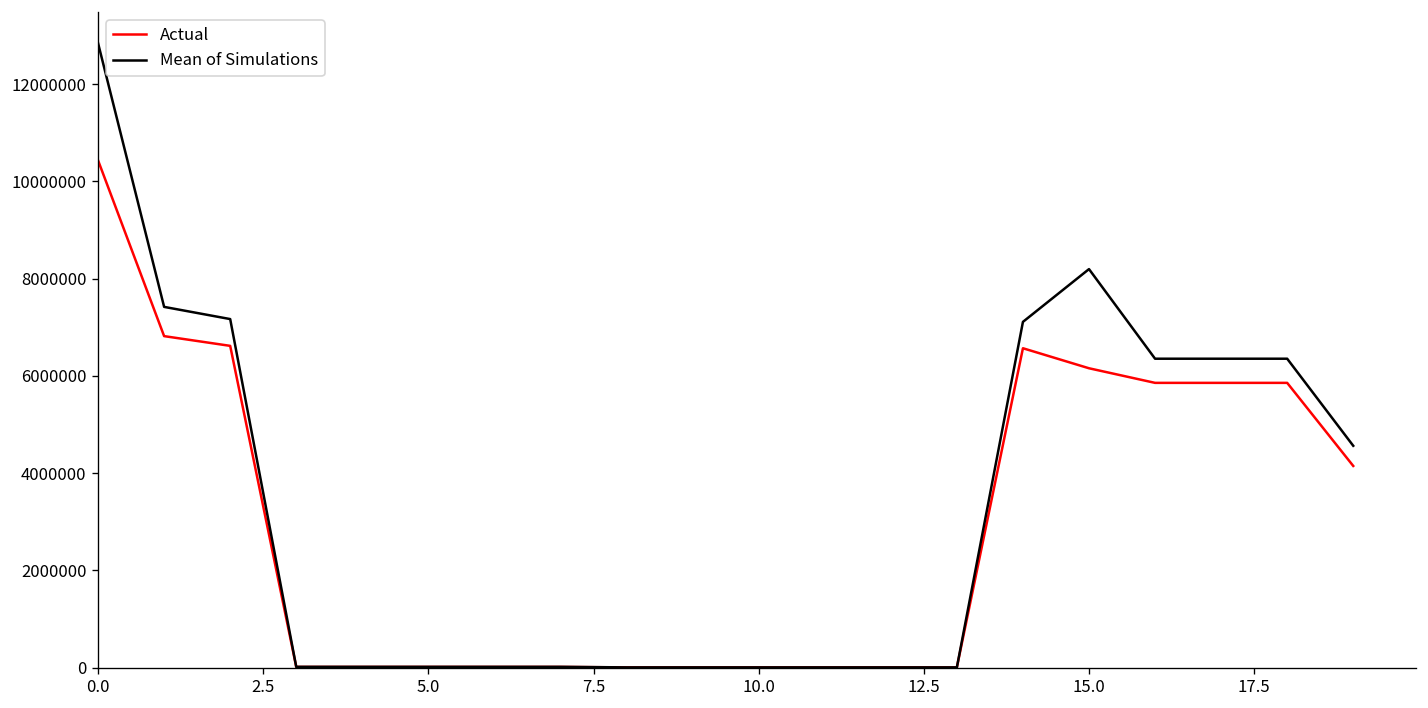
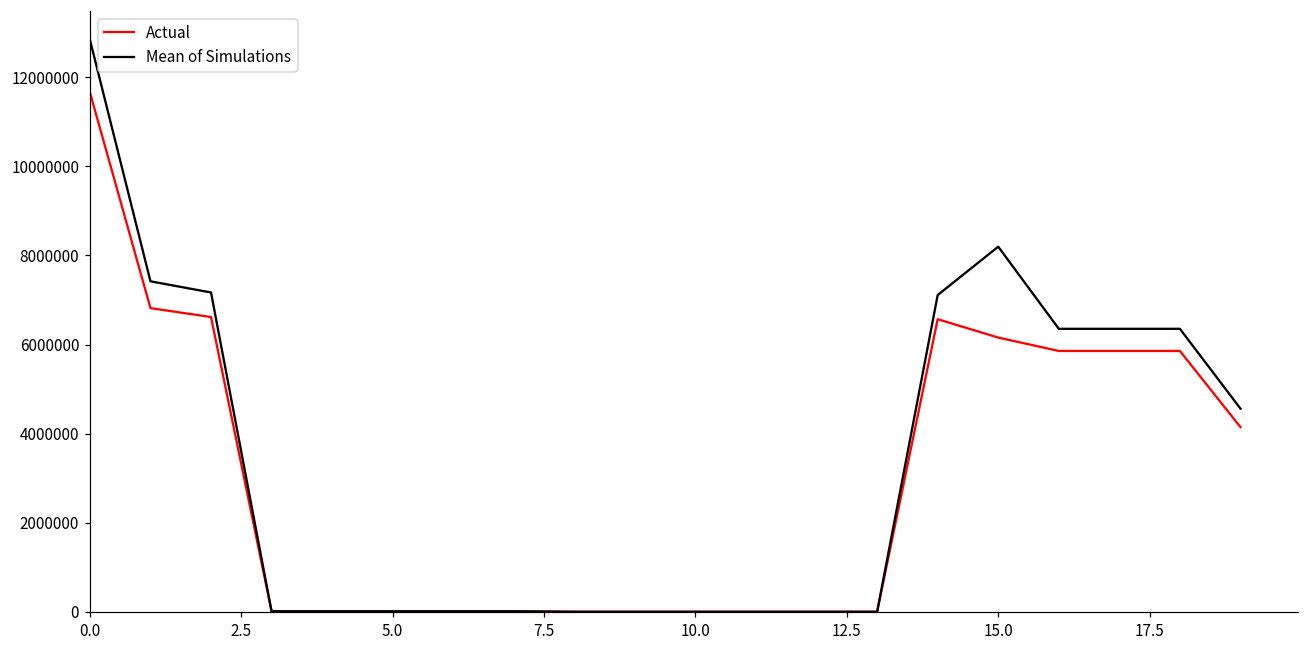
  {
    "Actual": {
-     "0.0": 10400000,
+     "0.0": 11700000,
      "15.0": 6200000
    },
    "Mean of Simulations": {
      "0.0": 12800000,
      "15.0": 8200000
    }
  }
